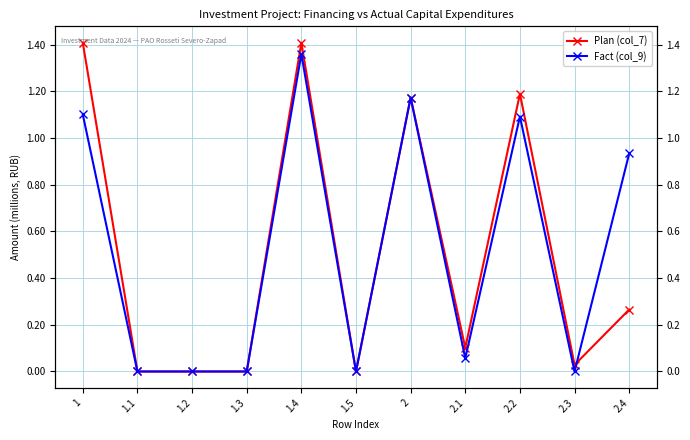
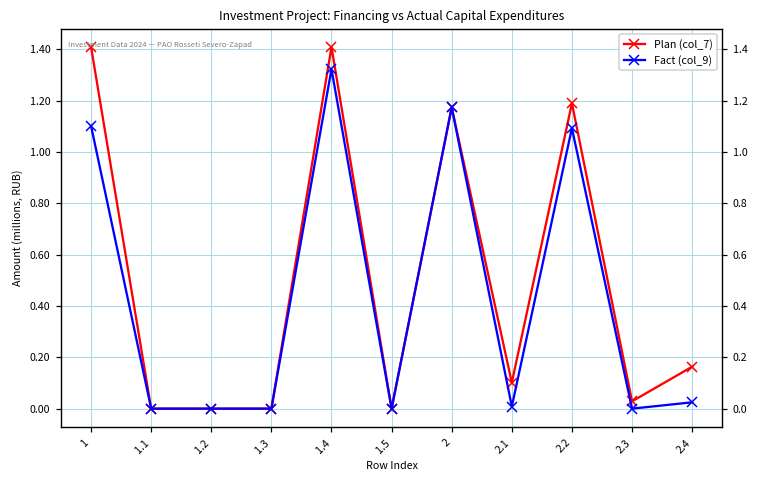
  {
    "Plan (col_7)": {
      "1.4": 1.41,
      "2.1": 0.10,
      "2.2": 1.19,
      "2.3": 0.03,
-     "2.4": 0.27
+     "2.4": 0.16
    },
    "Fact (col_9)": {
      "1": 1.10,
-     "1.4": 1.36,
-     "2.1": 0.06,
+     "1.4": 1.32,
+     "2.1": 0.01,
      "2.2": 1.09,
      "2.3": 0.00,
-     "2.4": 0.93
+     "2.4": 0.02
    }
  }
